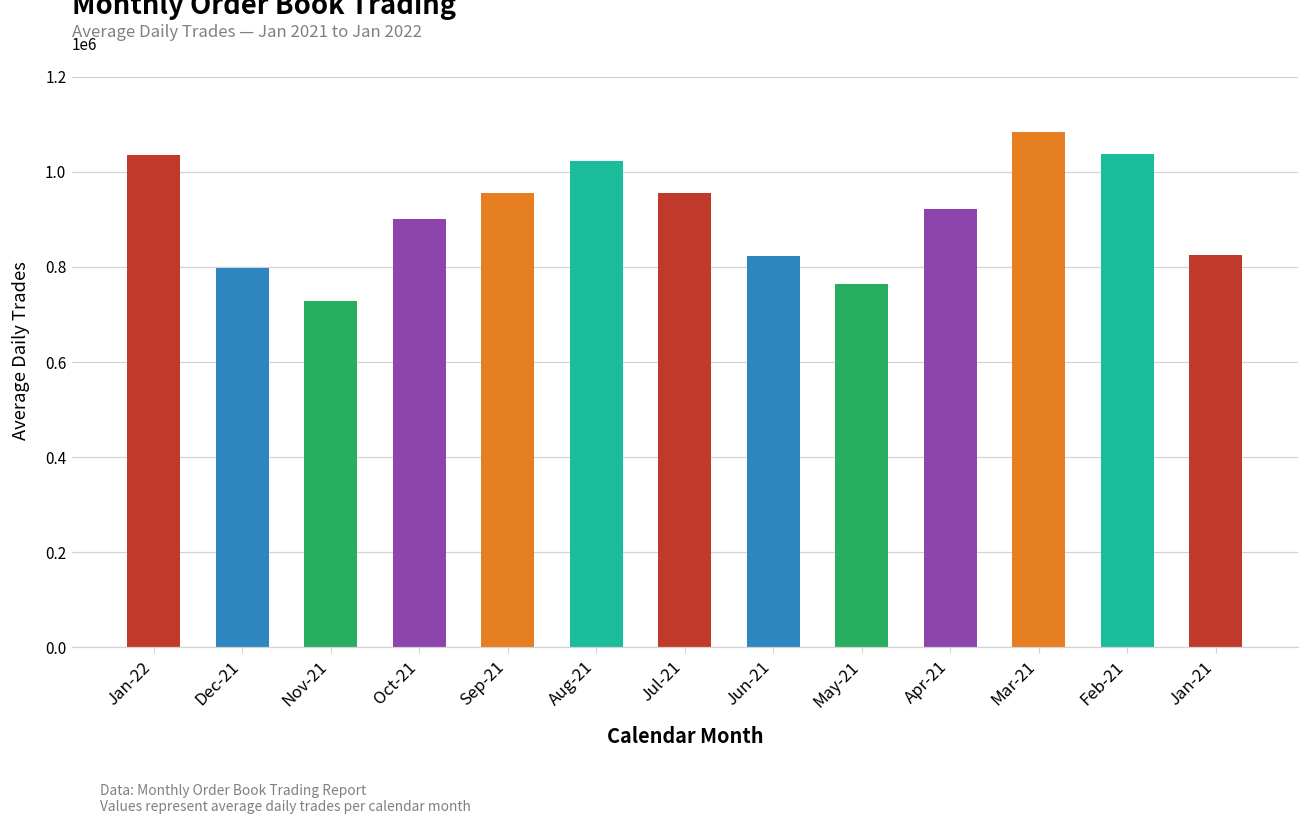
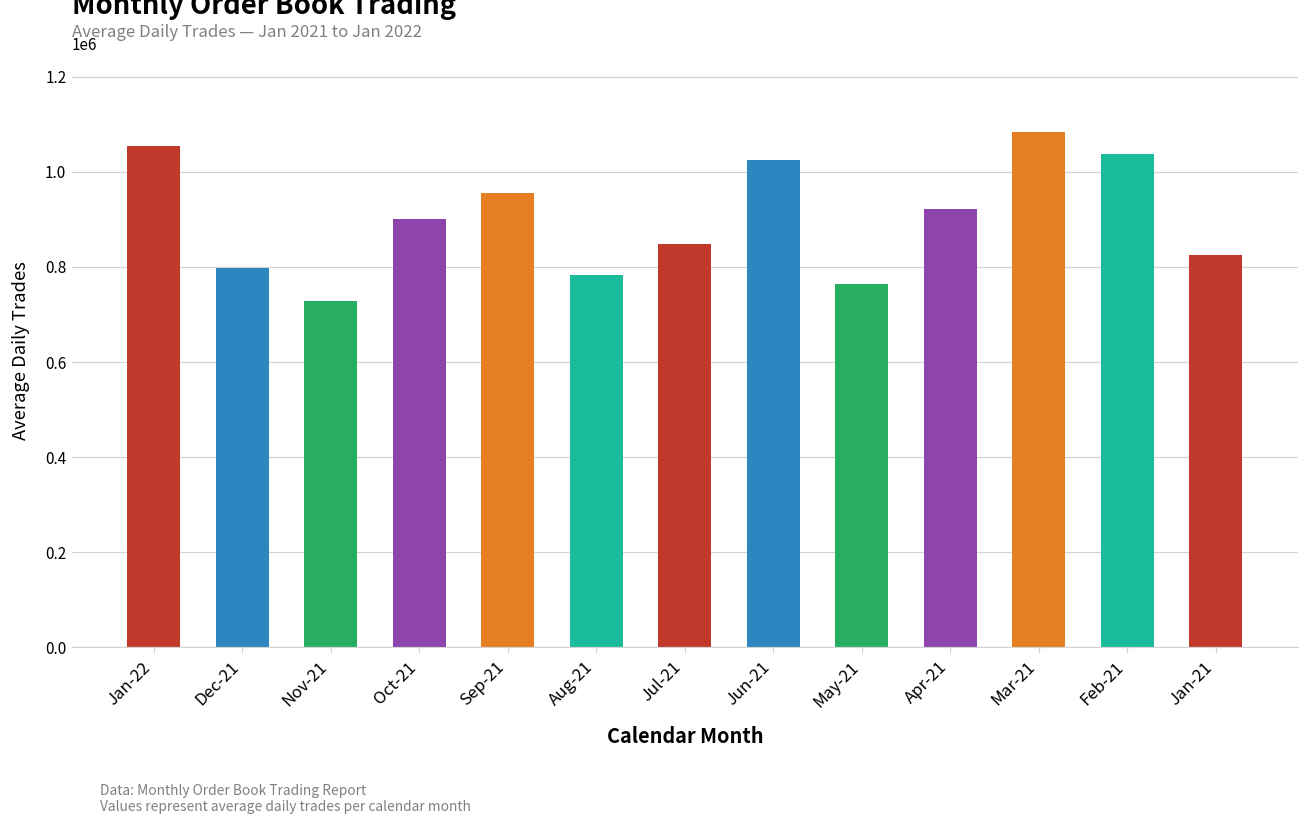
  {
-   "Jan-22": 1040000,
+   "Jan-22": 1050000,
    "Dec-21": 800000,
    "Nov-21": 730000,
    "Oct-21": 900000,
    "Sep-21": 950000,
-   "Aug-21": 1020000,
-   "Jul-21": 960000,
-   "Jun-21": 820000,
+   "Aug-21": 780000,
+   "Jul-21": 850000,
+   "Jun-21": 1020000,
    "May-21": 760000,
    "Apr-21": 920000,
    "Mar-21": 1080000,
    "Feb-21": 1040000,
    "Jan-21": 820000
  }
